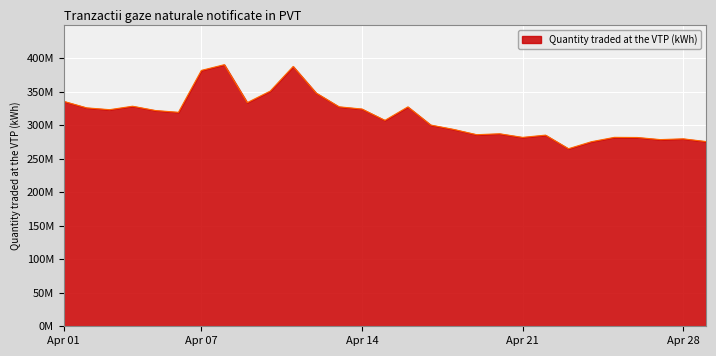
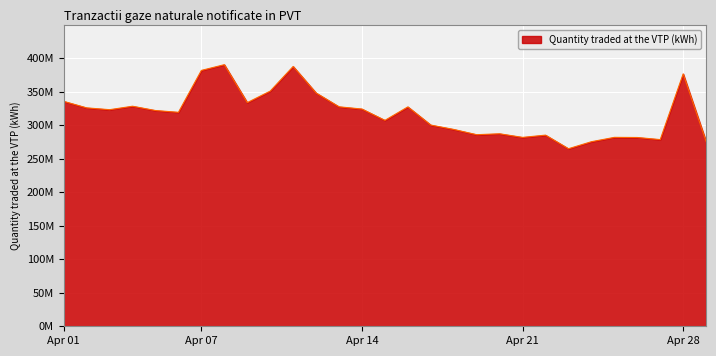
  {
    "Apr 01": 340000000,
    "Apr 07": 380000000,
    "Apr 14": 320000000,
    "Apr 21": 280000000,
-   "Apr 28": 280000000
+   "Apr 28": 380000000
  }
